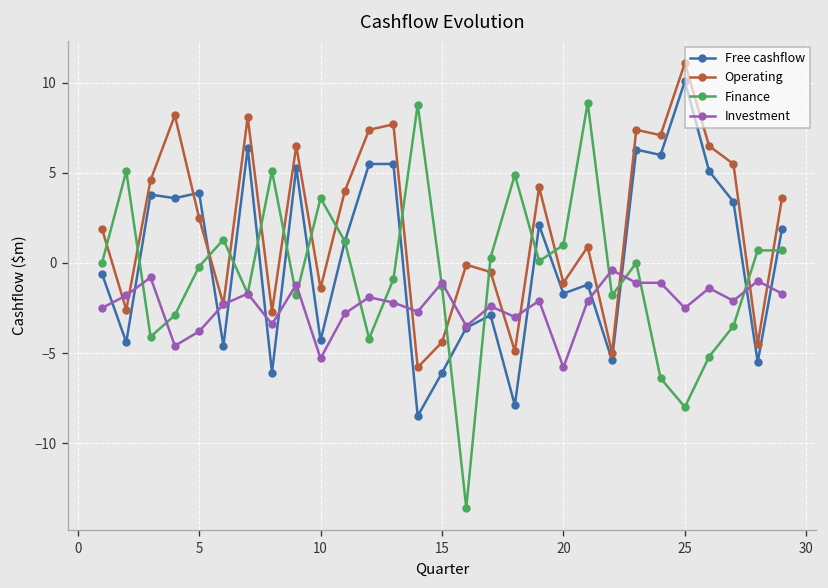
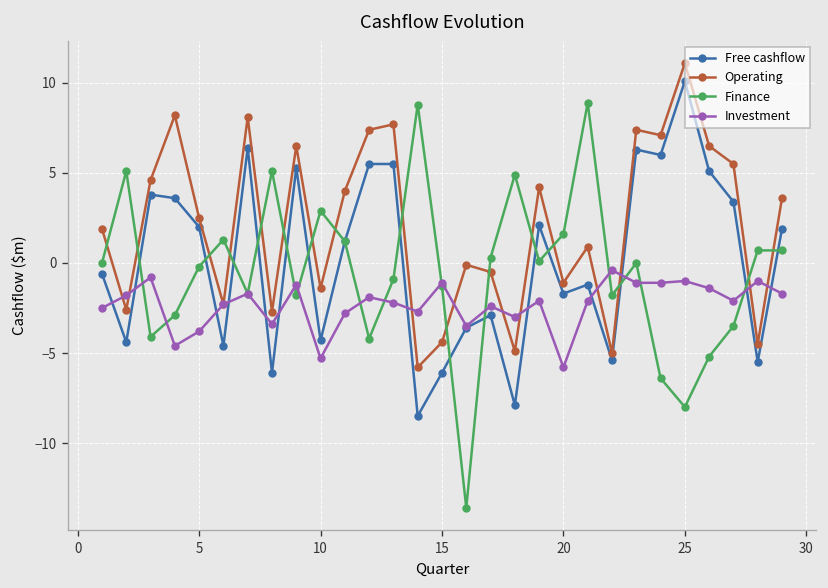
  {
    "Free cashflow": {
-     "5": 3.9,
+     "5": 2.0,
      "10": -4.3,
      "15": -6.1,
      "20": -1.7
    },
    "Operating": {
      "5": 2.5,
      "10": -1.4,
      "15": -4.4,
      "20": -1.1
    },
    "Finance": {
      "5": -0.2,
-     "10": 3.6,
+     "10": 2.9,
      "15": -1.3,
-     "20": 1.0,
+     "20": 1.6,
      "25": -8.0
    },
    "Investment": {
      "5": -3.8,
      "10": -5.3,
      "15": -1.1,
      "20": -5.8,
-     "25": -2.5
+     "25": -1.0
    }
  }
